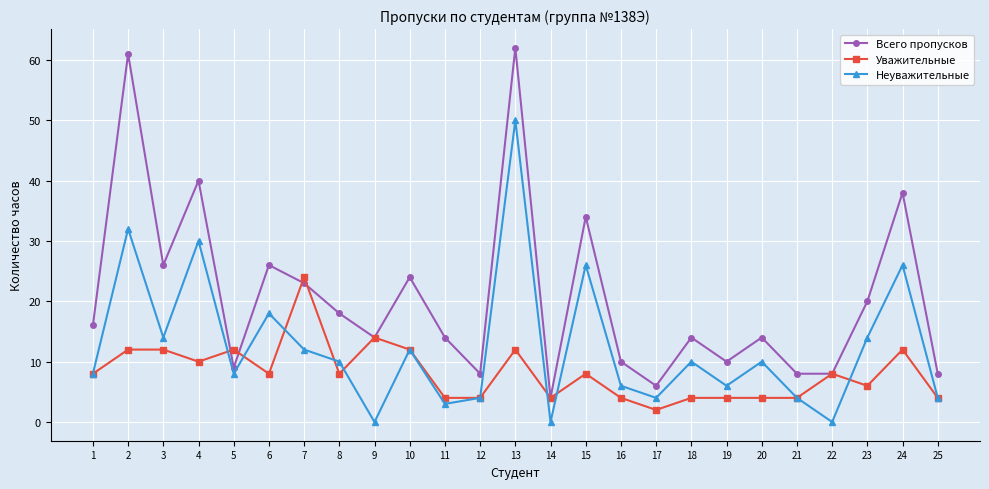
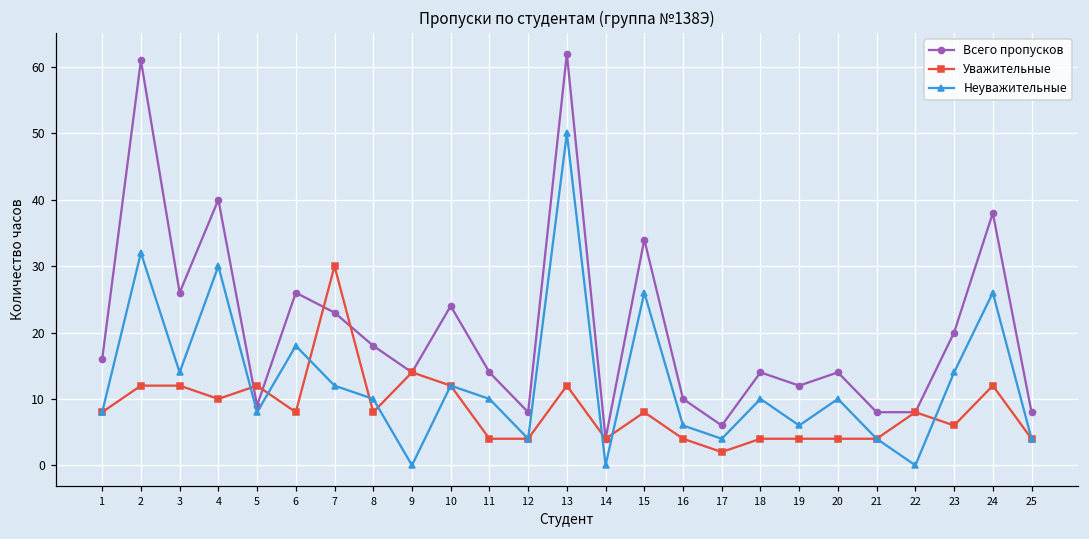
  {
    "Всего пропусков": {
      "1": 16,
      "2": 61,
      "3": 26,
      "4": 40,
      "5": 9,
      "6": 26,
      "7": 23,
      "8": 18,
      "10": 24,
      "11": 14,
      "12": 8,
      "13": 62,
      "15": 34,
      "16": 10,
      "17": 6,
      "18": 14,
-     "19": 10,
+     "19": 12,
      "20": 14,
      "21": 8,
      "23": 20,
      "24": 38,
      "25": 8
    },
    "Уважительные": {
      "2": 12,
      "3": 12,
      "4": 10,
      "5": 12,
      "6": 8,
-     "7": 24,
+     "7": 30,
      "8": 8,
      "11": 4,
      "13": 12,
      "15": 8,
      "16": 4,
      "17": 2,
      "18": 4,
      "19": 4,
      "20": 4,
      "23": 6,
      "24": 12
    },
    "Неуважительные": {
      "2": 32,
      "3": 14,
      "4": 30,
      "5": 8,
      "6": 18,
      "7": 12,
      "8": 10,
      "9": 0,
-     "11": 3,
+     "11": 10,
      "13": 50,
      "14": 0,
      "15": 26,
      "16": 6,
      "17": 4,
      "18": 10,
      "19": 6,
      "20": 10,
      "22": 0,
      "23": 14,
      "24": 26
    }
  }
